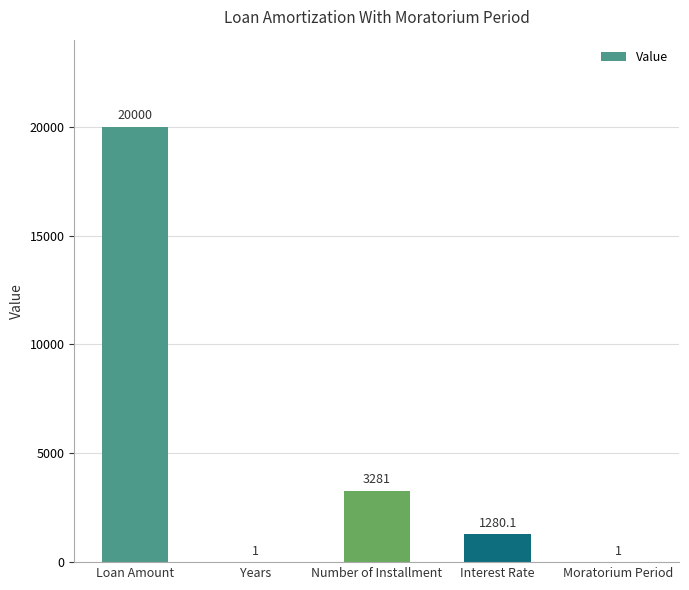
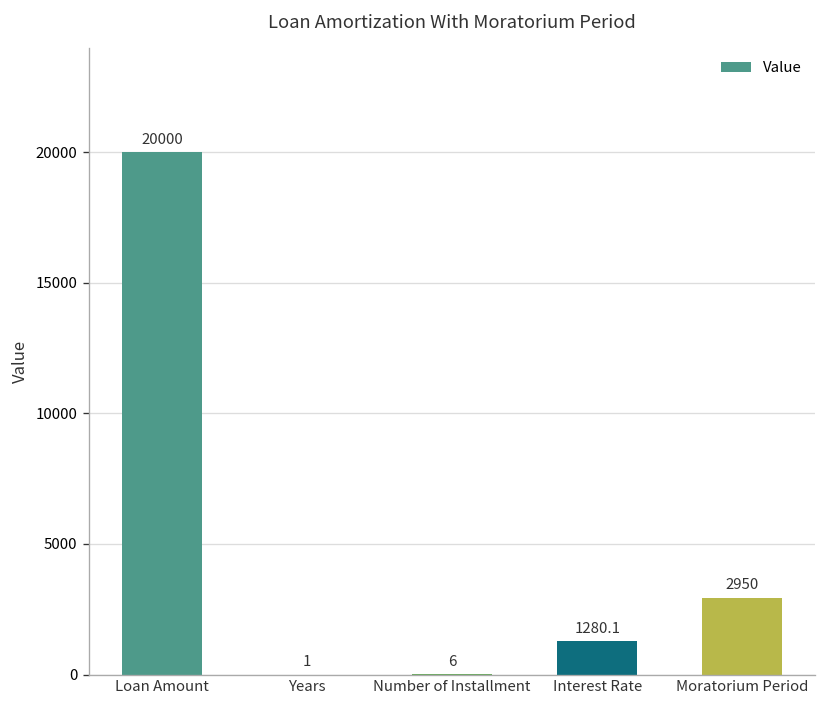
  {
    "Loan Amount": 20000,
    "Years": 1,
-   "Number of Installment": 3281,
+   "Number of Installment": 6,
    "Interest Rate": 1280.1,
-   "Moratorium Period": 1
+   "Moratorium Period": 2950
  }
